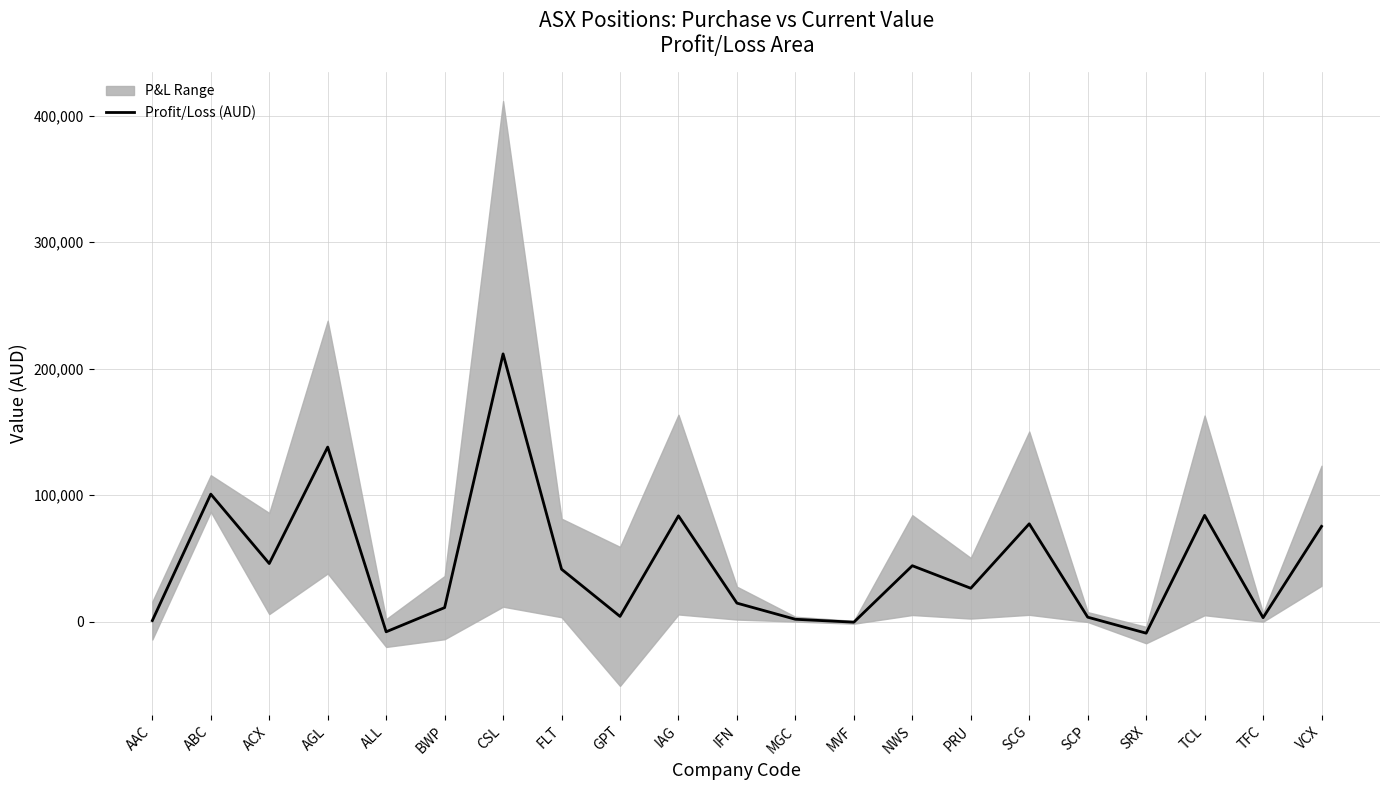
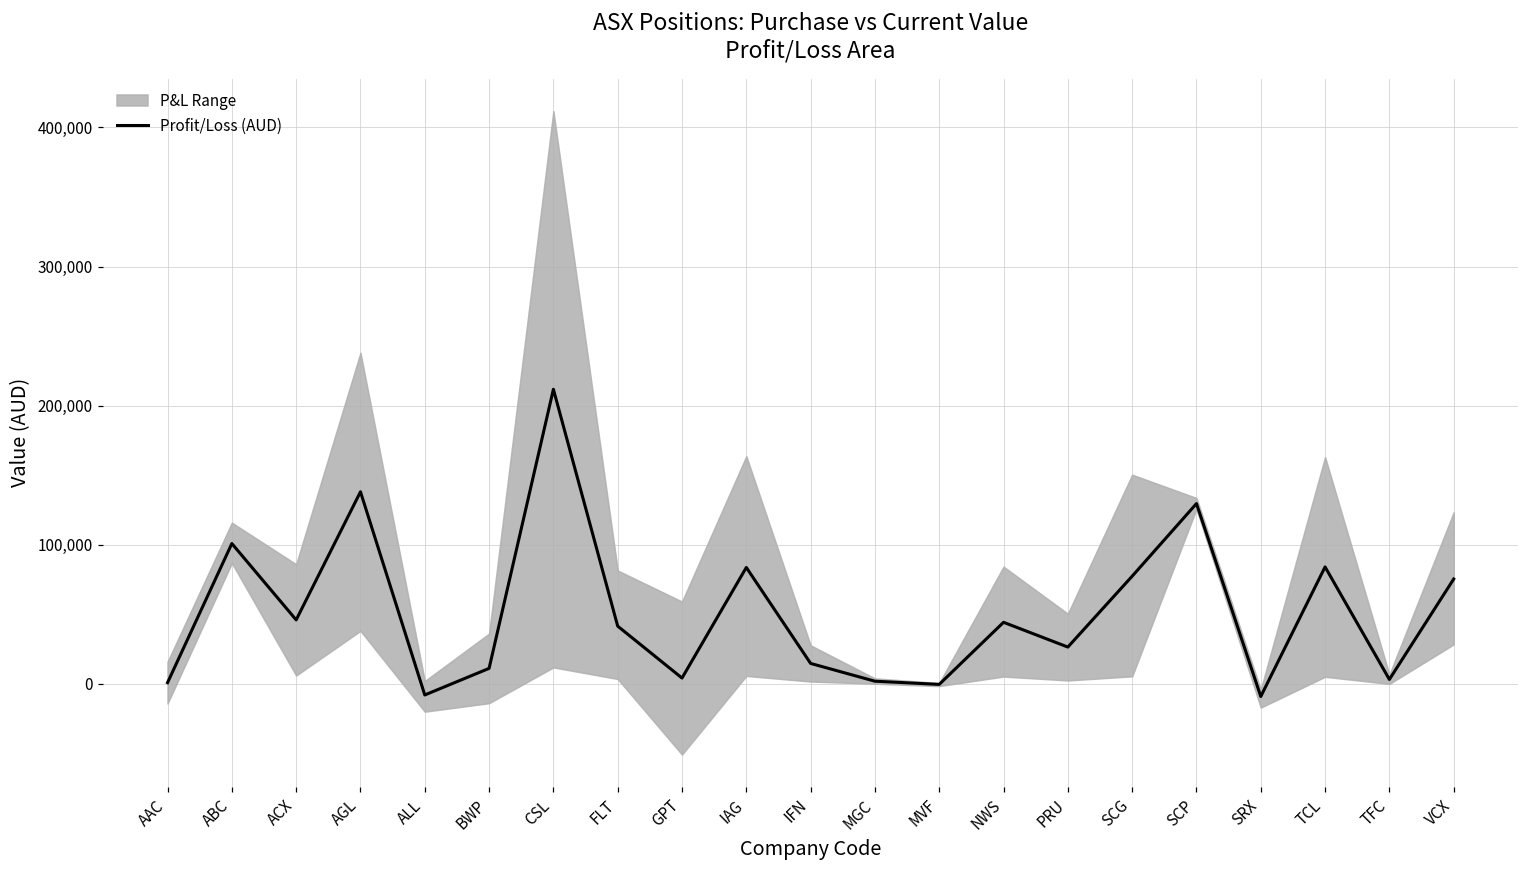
  {
    "Profit/Loss (AUD)": {
      "AAC": "1,000",
      "ABC": "101,000",
      "ACX": "46,000",
      "AGL": "138,000",
      "ALL": "-8,000",
      "BWP": "11,000",
      "CSL": "212,000",
      "FLT": "41,000",
      "GPT": "4,000",
      "IAG": "84,000",
      "IFN": "15,000",
      "NWS": "44,000",
      "PRU": "26,000",
      "SCG": "77,000",
-     "SCP": "3,000",
+     "SCP": "129,000",
      "SRX": "-9,000",
      "TCL": "84,000",
      "TFC": "3,000",
      "VCX": "75,000"
    }
  }
